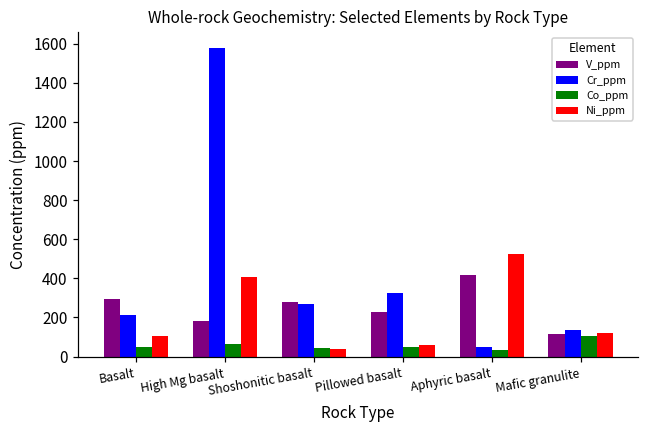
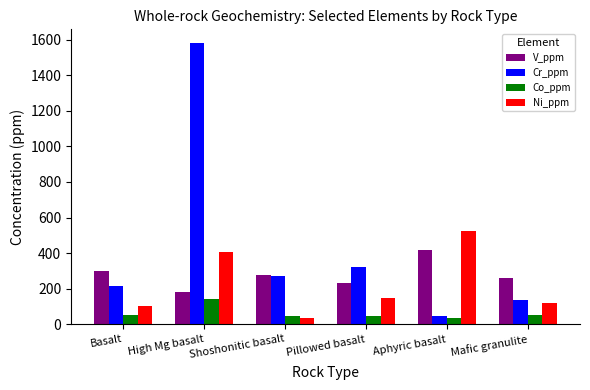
  {
    "V_ppm": {
      "Basalt": 300,
      "High Mg basalt": 180,
      "Shoshonitic basalt": 280,
      "Pillowed basalt": 230,
      "Aphyric basalt": 420,
-     "Mafic granulite": 120
+     "Mafic granulite": 260
    },
    "Cr_ppm": {
      "Basalt": 210,
      "High Mg basalt": 1580,
      "Shoshonitic basalt": 270,
      "Pillowed basalt": 320,
      "Aphyric basalt": 50,
      "Mafic granulite": 130
    },
    "Co_ppm": {
      "Basalt": 50,
-     "High Mg basalt": 60,
+     "High Mg basalt": 140,
      "Shoshonitic basalt": 50,
      "Pillowed basalt": 50,
      "Aphyric basalt": 40,
-     "Mafic granulite": 110
+     "Mafic granulite": 50
    },
    "Ni_ppm": {
      "Basalt": 100,
      "High Mg basalt": 410,
      "Shoshonitic basalt": 40,
-     "Pillowed basalt": 60,
+     "Pillowed basalt": 150,
      "Aphyric basalt": 530,
      "Mafic granulite": 120
    }
  }
